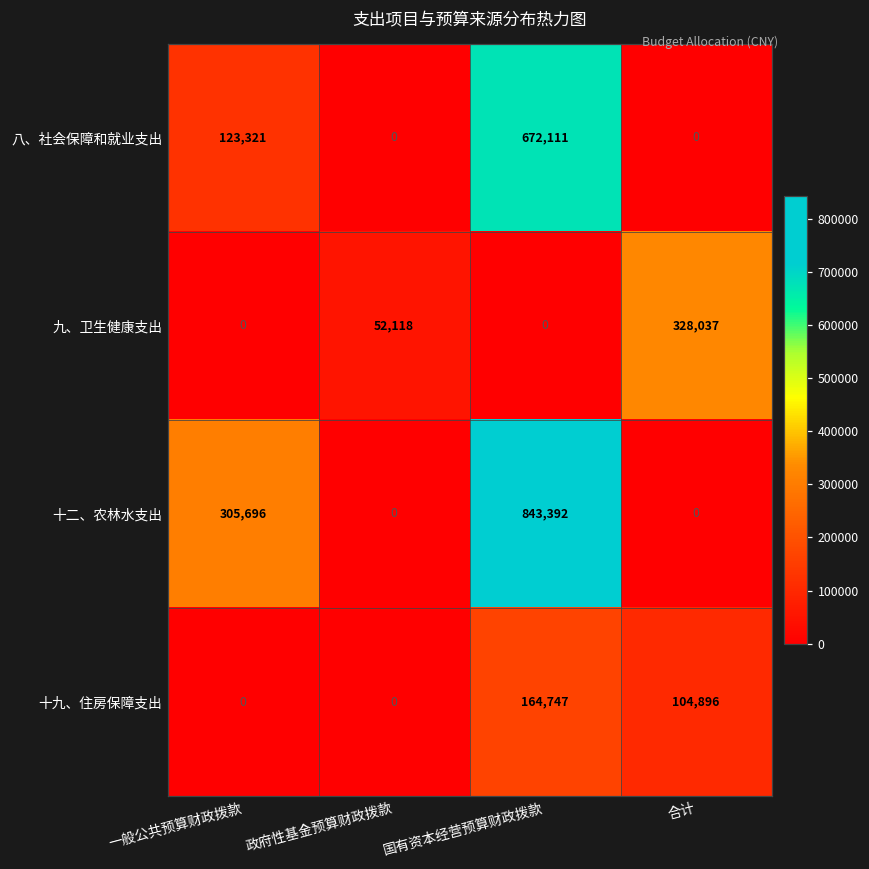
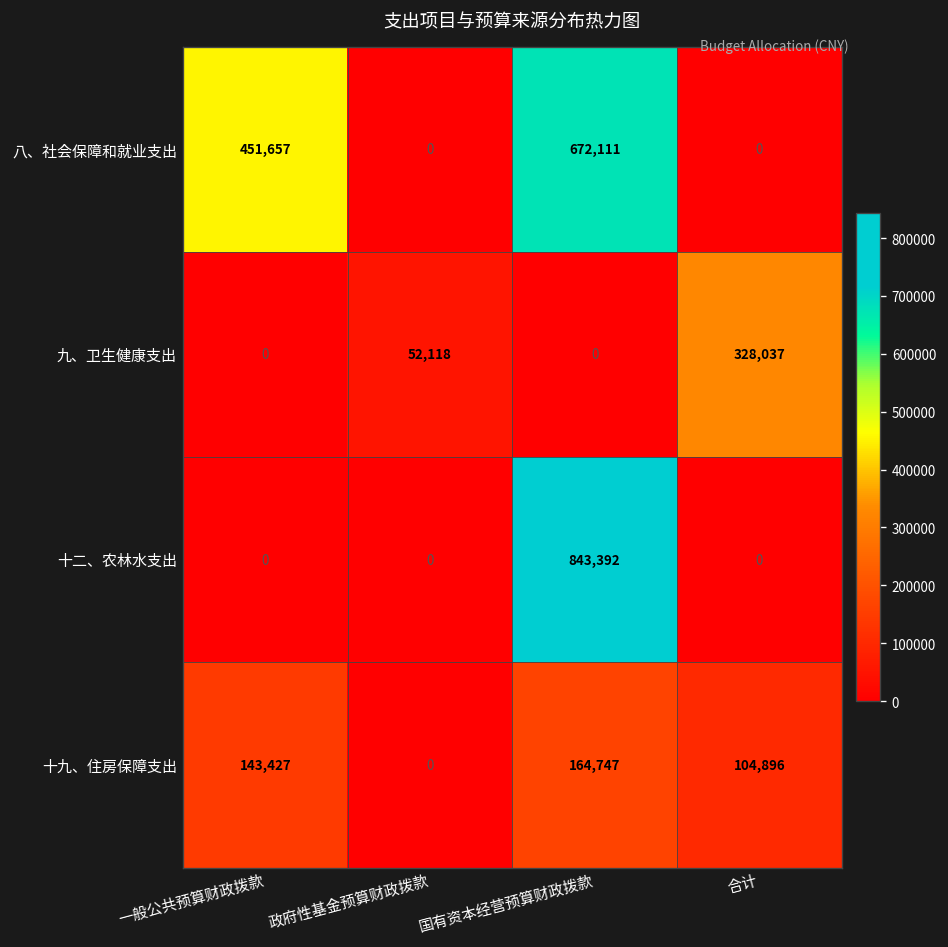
  {
    "八、社会保障和就业支出": {
-     "一般公共预算财政拨款": "123,321",
+     "一般公共预算财政拨款": "451,657",
      "政府性基金预算财政拨款": "0",
      "国有资本经营预算财政拨款": "672,111",
      "合计": "0"
    },
    "九、卫生健康支出": {
      "一般公共预算财政拨款": "0",
      "政府性基金预算财政拨款": "52,118",
      "国有资本经营预算财政拨款": "0",
      "合计": "328,037"
    },
    "十二、农林水支出": {
-     "一般公共预算财政拨款": "305,696",
+     "一般公共预算财政拨款": "0",
      "政府性基金预算财政拨款": "0",
      "国有资本经营预算财政拨款": "843,392",
      "合计": "0"
    },
    "十九、住房保障支出": {
-     "一般公共预算财政拨款": "0",
+     "一般公共预算财政拨款": "143,427",
      "政府性基金预算财政拨款": "0",
      "国有资本经营预算财政拨款": "164,747",
      "合计": "104,896"
    }
  }
